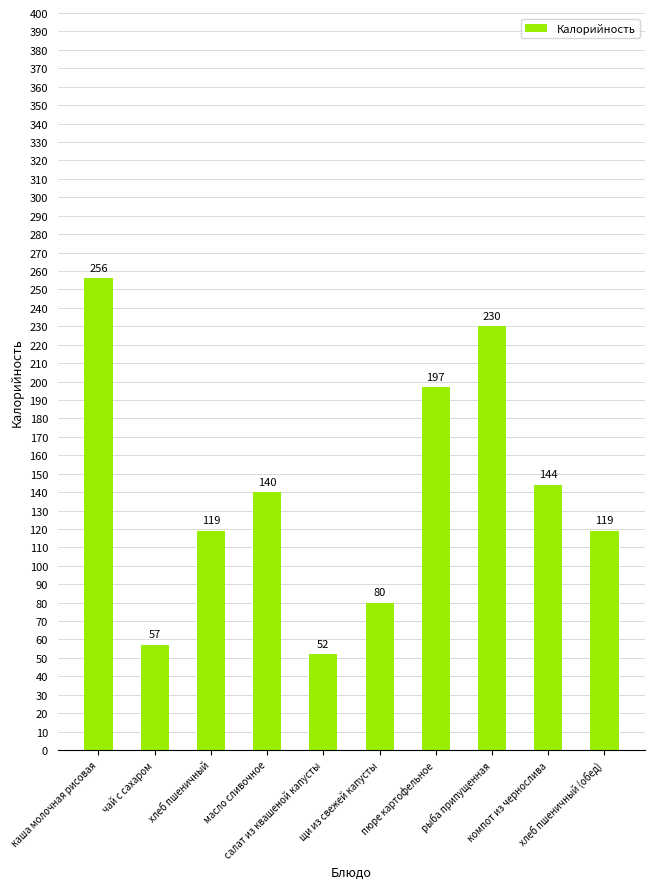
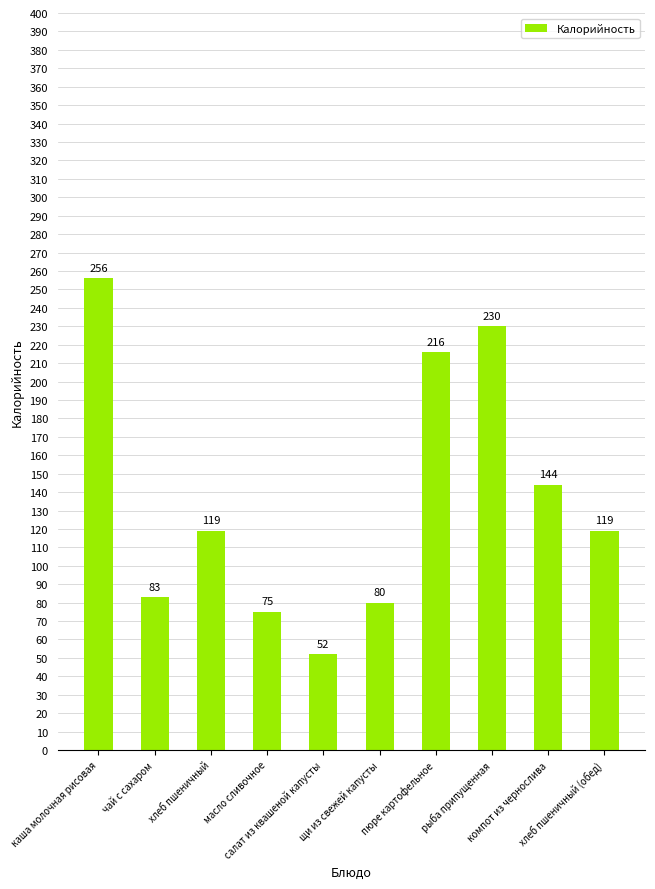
  {
    "каша молочная рисовая": 256,
-   "чай с сахаром": 57,
+   "чай с сахаром": 83,
    "хлеб пшеничный": 119,
-   "масло сливочное": 140,
+   "масло сливочное": 75,
    "салат из квашеной капусты": 52,
    "щи из свежей капусты": 80,
-   "пюре картофельное": 197,
+   "пюре картофельное": 216,
    "рыба припущенная": 230,
    "компот из чернослива": 144,
    "хлеб пшеничный (обед)": 119
  }
